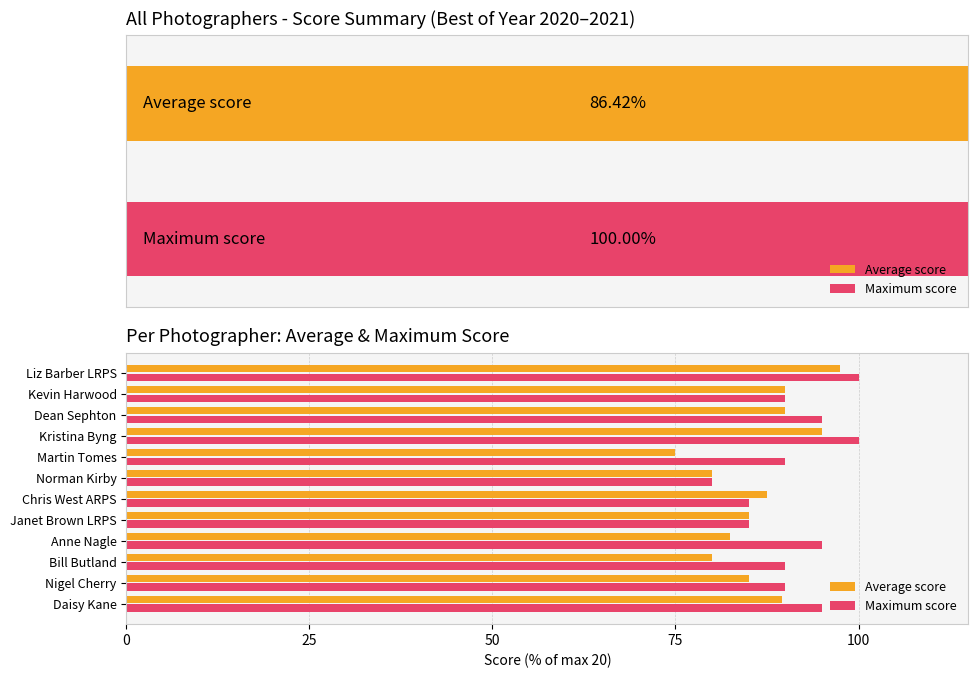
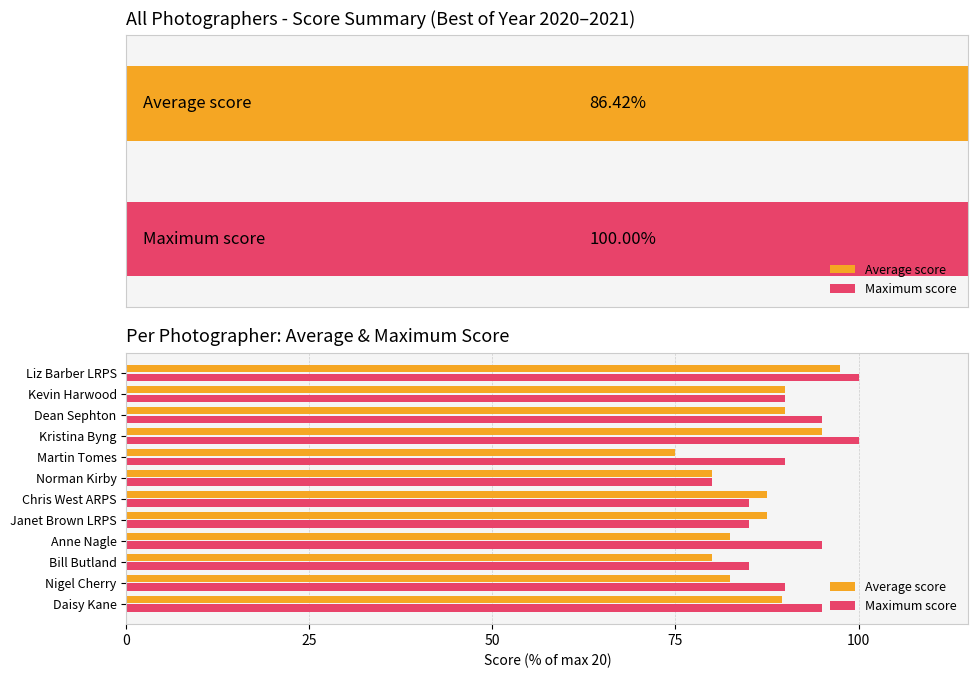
  {
    "Per Photographer: Average & Maximum Score": {
      "Average score": {
        "Liz Barber LRPS": 98,
        "Kevin Harwood": 90,
        "Dean Sephton": 90,
        "Kristina Byng": 95,
        "Martin Tomes": 75,
        "Norman Kirby": 80,
        "Chris West ARPS": 88,
-       "Janet Brown LRPS": 85,
+       "Janet Brown LRPS": 88,
        "Anne Nagle": 83,
        "Bill Butland": 80,
-       "Nigel Cherry": 85,
+       "Nigel Cherry": 83,
        "Daisy Kane": 89
      },
      "Maximum score": {
        "Liz Barber LRPS": 100,
        "Kevin Harwood": 90,
        "Dean Sephton": 95,
        "Kristina Byng": 100,
        "Martin Tomes": 90,
        "Norman Kirby": 80,
        "Chris West ARPS": 85,
        "Janet Brown LRPS": 85,
        "Anne Nagle": 95,
-       "Bill Butland": 90,
+       "Bill Butland": 85,
        "Nigel Cherry": 90,
        "Daisy Kane": 95
      }
    }
  }
